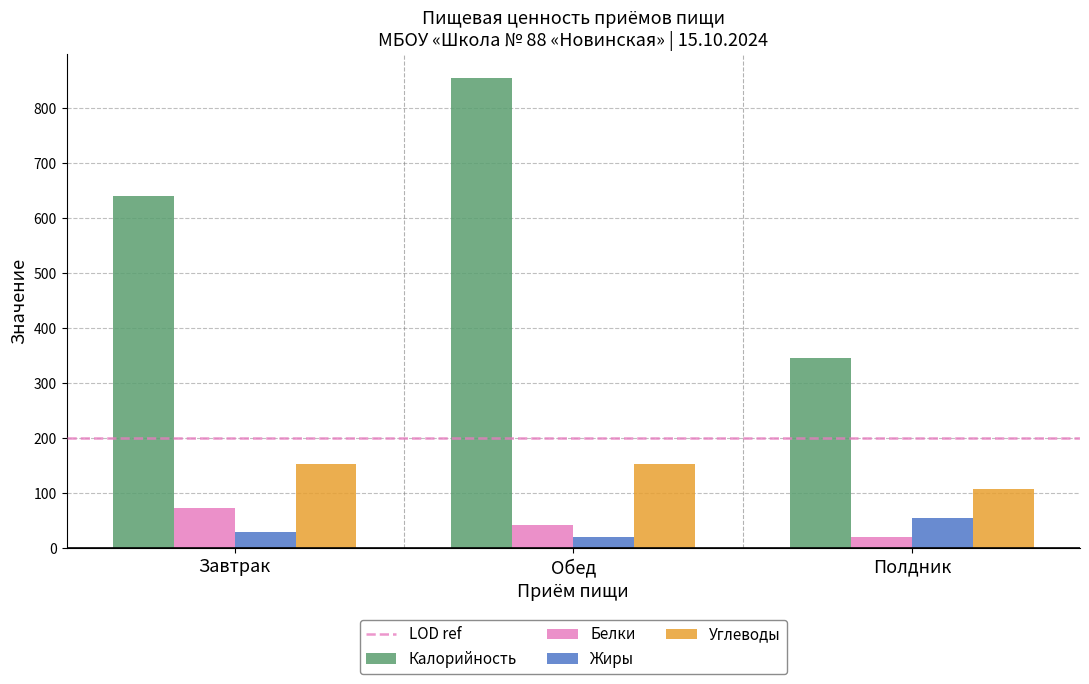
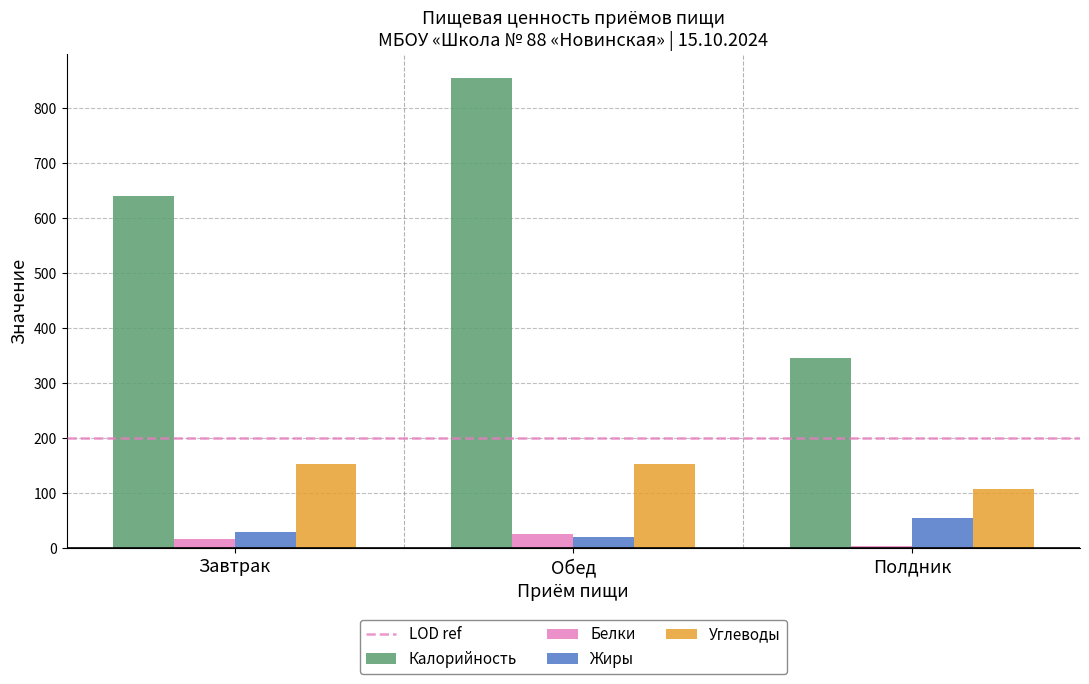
  {
    "Калорийность": {
      "Завтрак": 640,
      "Обед": 860,
      "Полдник": 350
    },
    "Белки": {
-     "Завтрак": 70,
-     "Обед": 40,
-     "Полдник": 20
+     "Завтрак": 20,
+     "Обед": 30,
+     "Полдник": 0
    },
    "Жиры": {
      "Завтрак": 30,
      "Обед": 20,
      "Полдник": 50
    },
    "Углеводы": {
      "Завтрак": 150,
      "Обед": 150,
      "Полдник": 110
    }
  }
